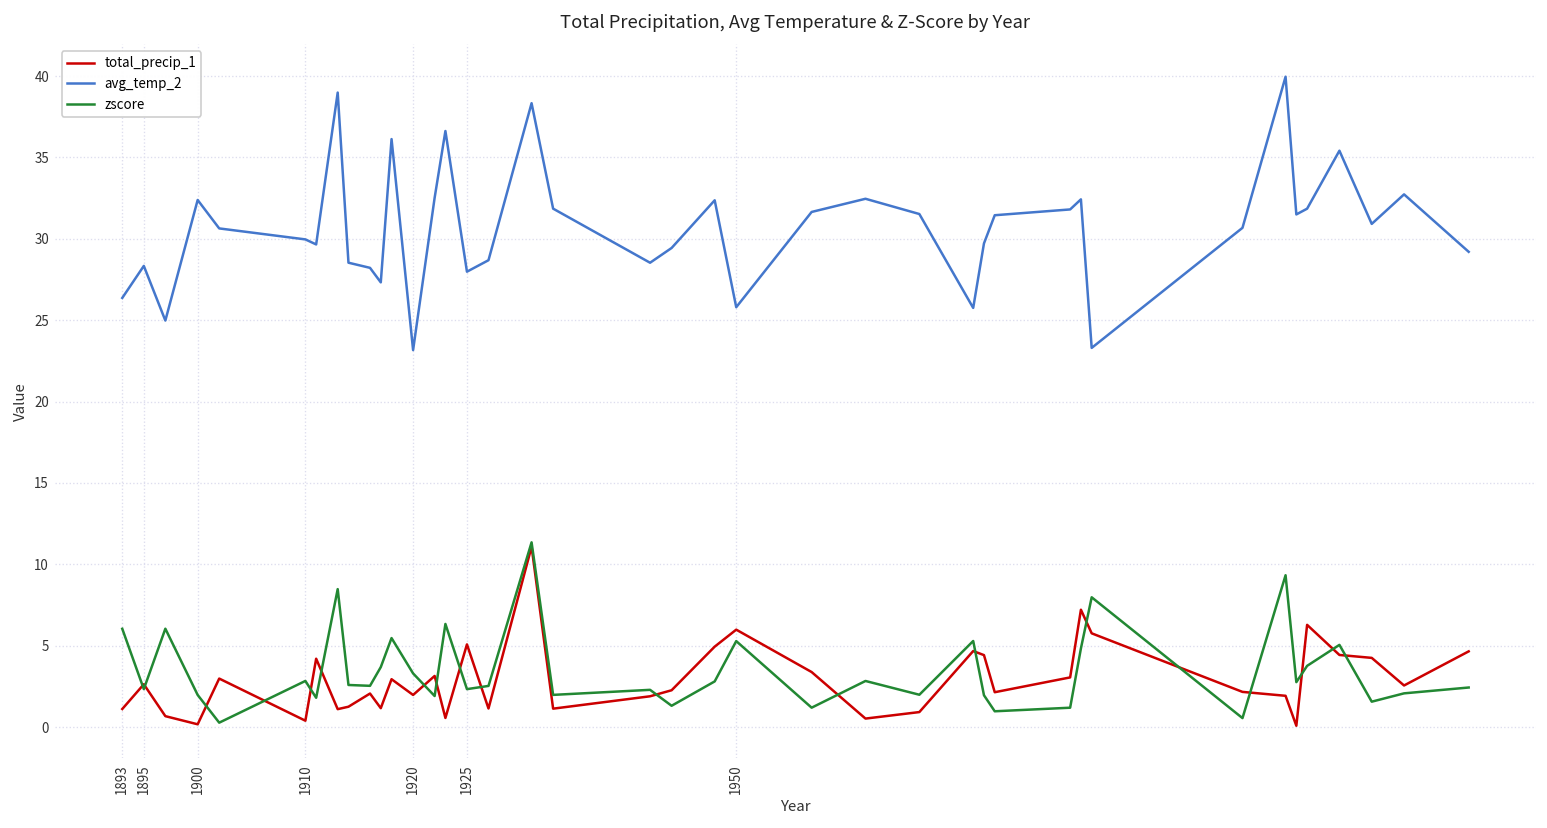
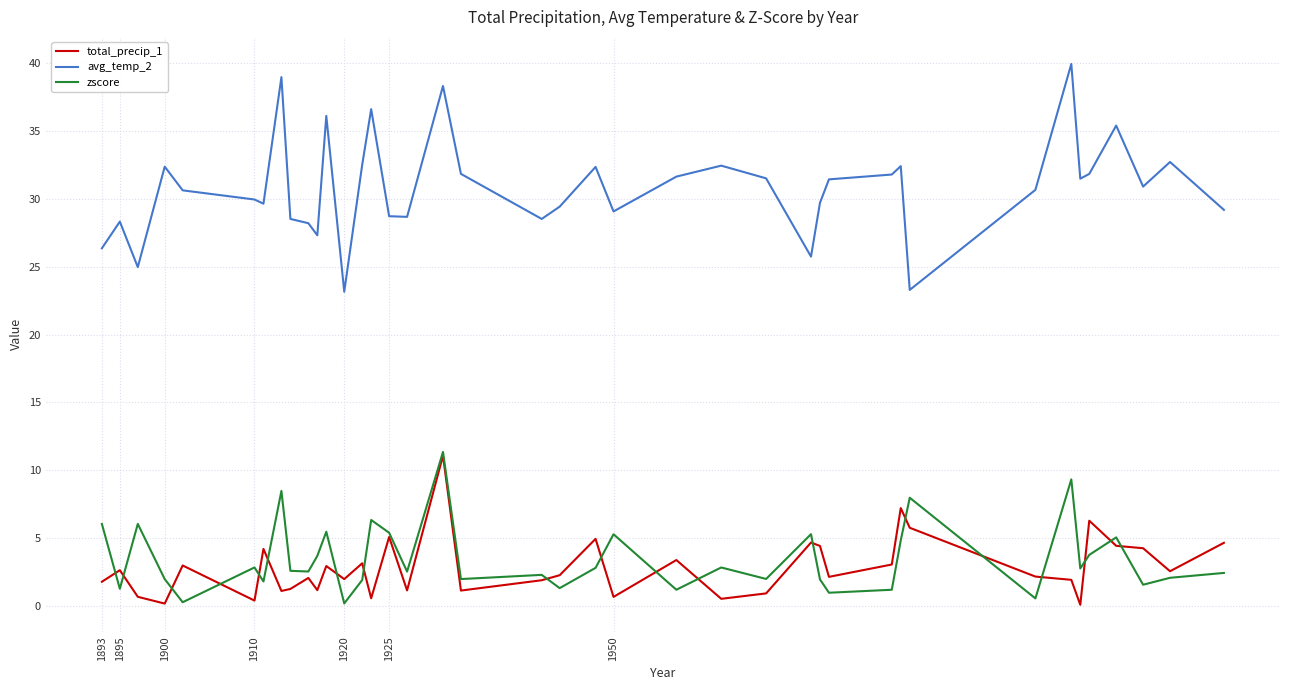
  {
    "total_precip_1": {
-     "1893": 1.1,
+     "1893": 1.8,
      "1895": 2.6,
      "1900": 0.2,
      "1910": 0.4,
      "1920": 2.0,
      "1925": 5.1,
-     "1950": 6.0
+     "1950": 0.7
    },
    "avg_temp_2": {
      "1893": 26.4,
      "1895": 28.3,
      "1900": 32.4,
      "1910": 30.0,
      "1920": 23.2,
-     "1925": 28.0,
-     "1950": 25.8
+     "1925": 28.7,
+     "1950": 29.1
    },
    "zscore": {
      "1893": 6.0,
-     "1895": 2.3,
+     "1895": 1.3,
      "1900": 2.0,
      "1910": 2.8,
-     "1920": 3.3,
-     "1925": 2.3,
+     "1920": 0.2,
+     "1925": 5.4,
      "1950": 5.3
    }
  }
